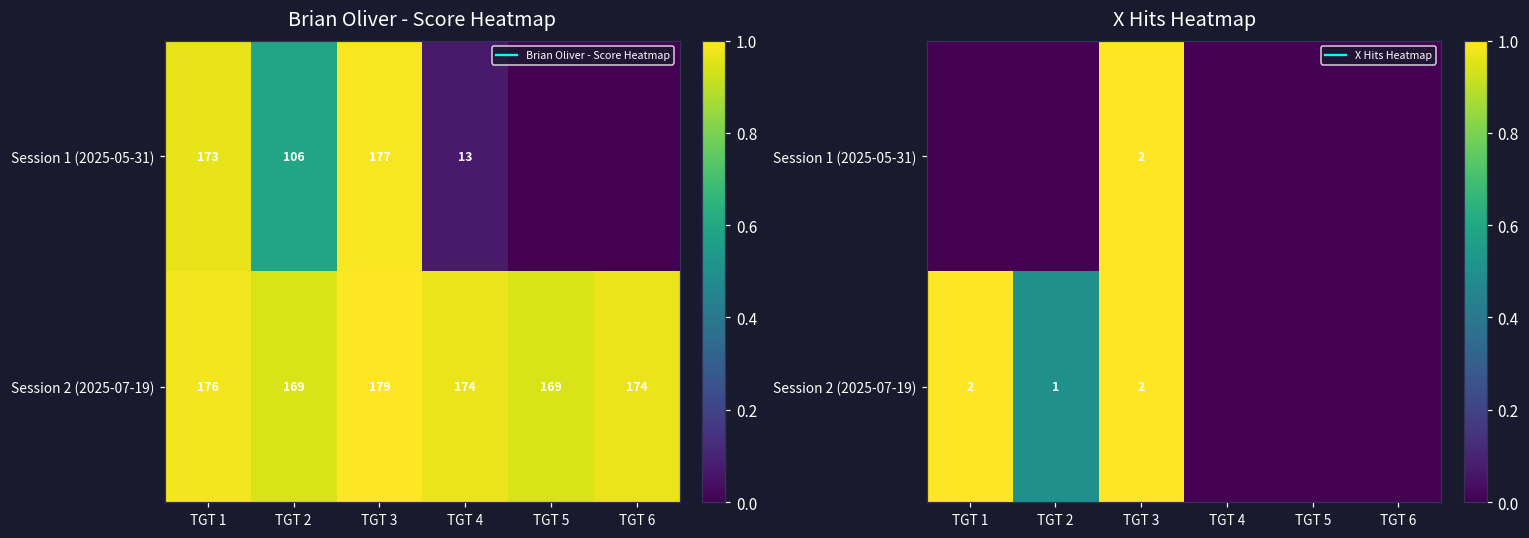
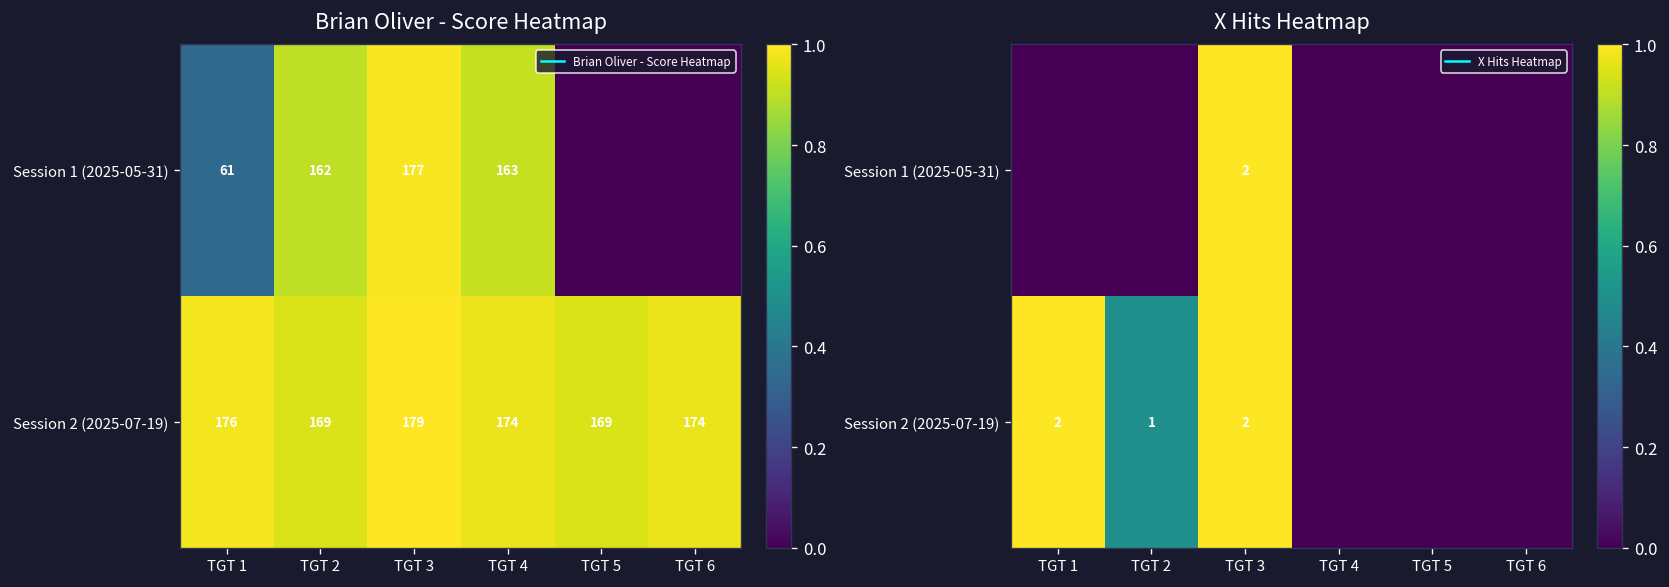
  {
    "Brian Oliver - Score Heatmap": {
      "Session 1 (2025-05-31)": {
-       "TGT 1": 173,
-       "TGT 2": 106,
+       "TGT 1": 61,
+       "TGT 2": 162,
        "TGT 3": 177,
-       "TGT 4": 13
+       "TGT 4": 163
      },
      "Session 2 (2025-07-19)": {
        "TGT 1": 176,
        "TGT 2": 169,
        "TGT 3": 179,
        "TGT 4": 174,
        "TGT 5": 169,
        "TGT 6": 174
      }
    },
    "X Hits Heatmap": {
      "Session 1 (2025-05-31)": {
        "TGT 3": 2
      },
      "Session 2 (2025-07-19)": {
        "TGT 1": 2,
        "TGT 2": 1,
        "TGT 3": 2
      }
    }
  }
